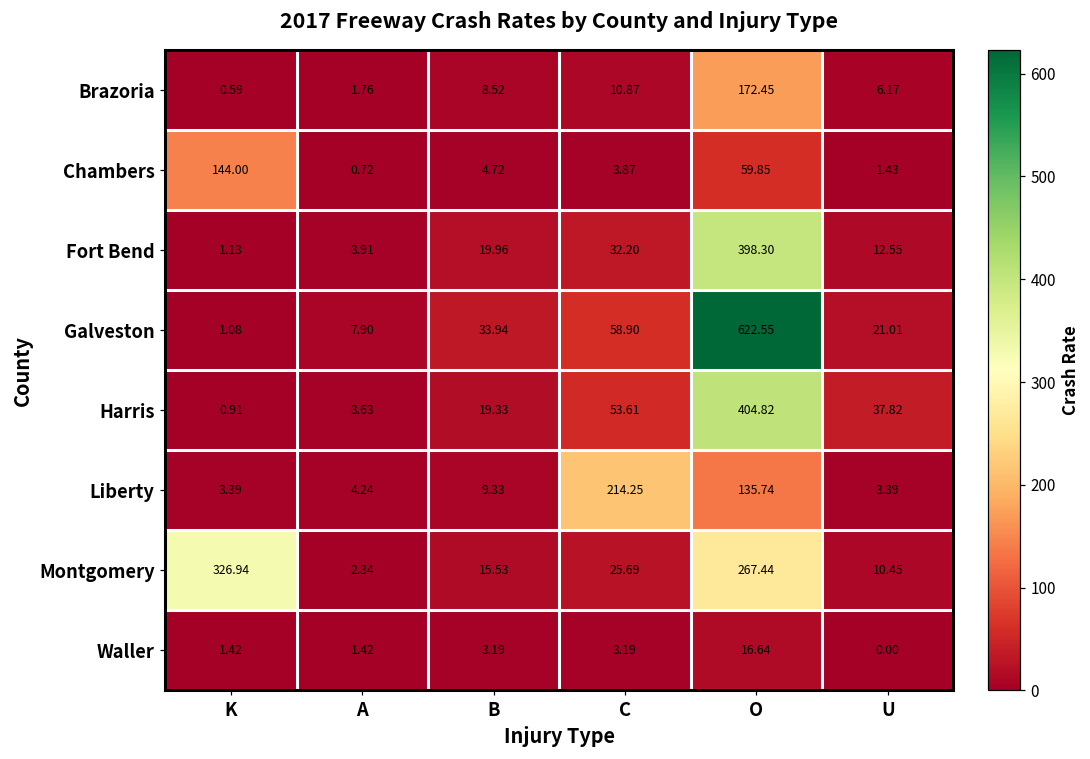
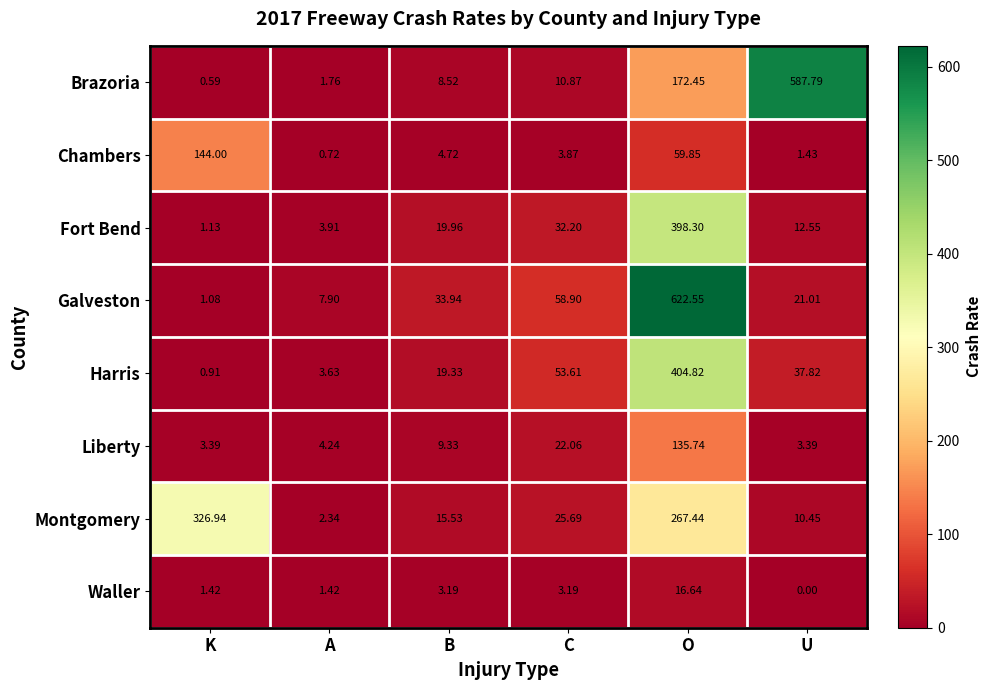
  {
    "Brazoria": {
      "K": 0.59,
      "A": 1.76,
      "B": 8.52,
      "C": 10.87,
      "O": 172.45,
-     "U": 6.17
+     "U": 587.79
    },
    "Chambers": {
      "K": 144.00,
      "A": 0.72,
      "B": 4.72,
      "C": 3.87,
      "O": 59.85,
      "U": 1.43
    },
    "Fort Bend": {
      "K": 1.13,
      "A": 3.91,
      "B": 19.96,
      "C": 32.20,
      "O": 398.30,
      "U": 12.55
    },
    "Galveston": {
      "K": 1.08,
      "A": 7.90,
      "B": 33.94,
      "C": 58.90,
      "O": 622.55,
      "U": 21.01
    },
    "Harris": {
      "K": 0.91,
      "A": 3.63,
      "B": 19.33,
      "C": 53.61,
      "O": 404.82,
      "U": 37.82
    },
    "Liberty": {
      "K": 3.39,
      "A": 4.24,
      "B": 9.33,
-     "C": 214.25,
+     "C": 22.06,
      "O": 135.74,
      "U": 3.39
    },
    "Montgomery": {
      "K": 326.94,
      "A": 2.34,
      "B": 15.53,
      "C": 25.69,
      "O": 267.44,
      "U": 10.45
    },
    "Waller": {
      "K": 1.42,
      "A": 1.42,
      "B": 3.19,
      "C": 3.19,
      "O": 16.64,
      "U": 0.00
    }
  }
